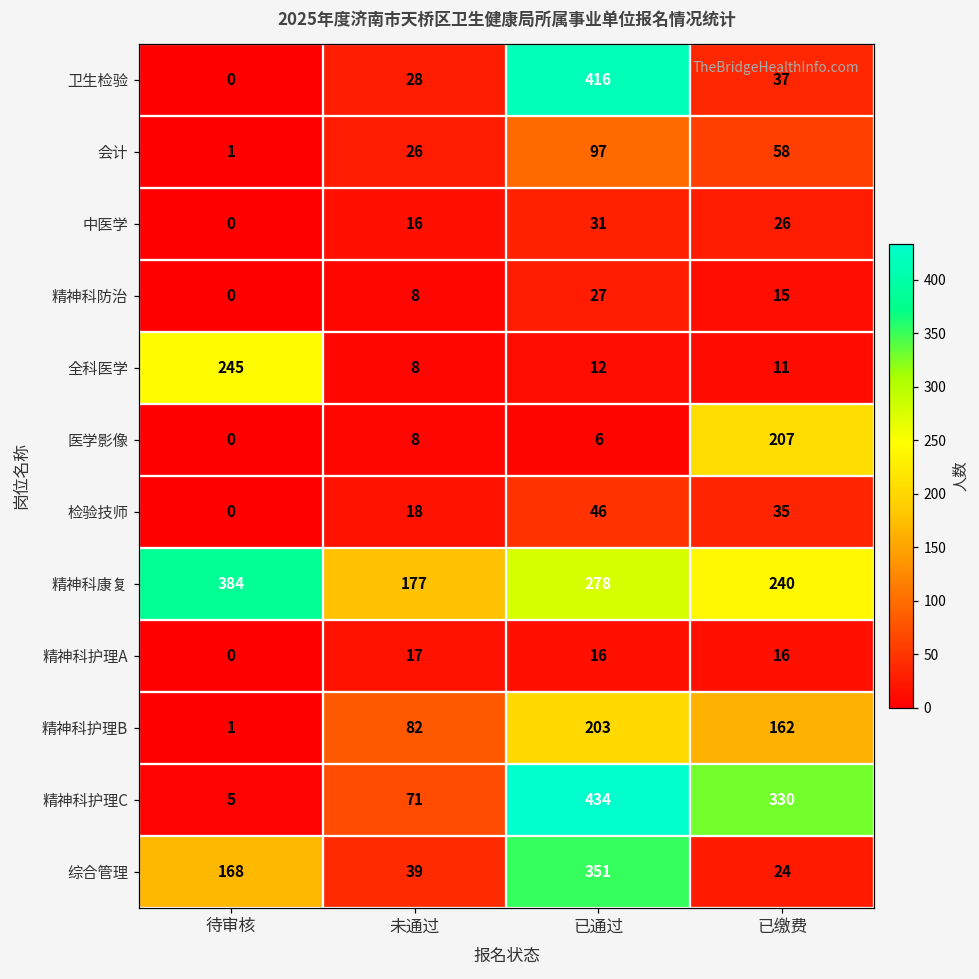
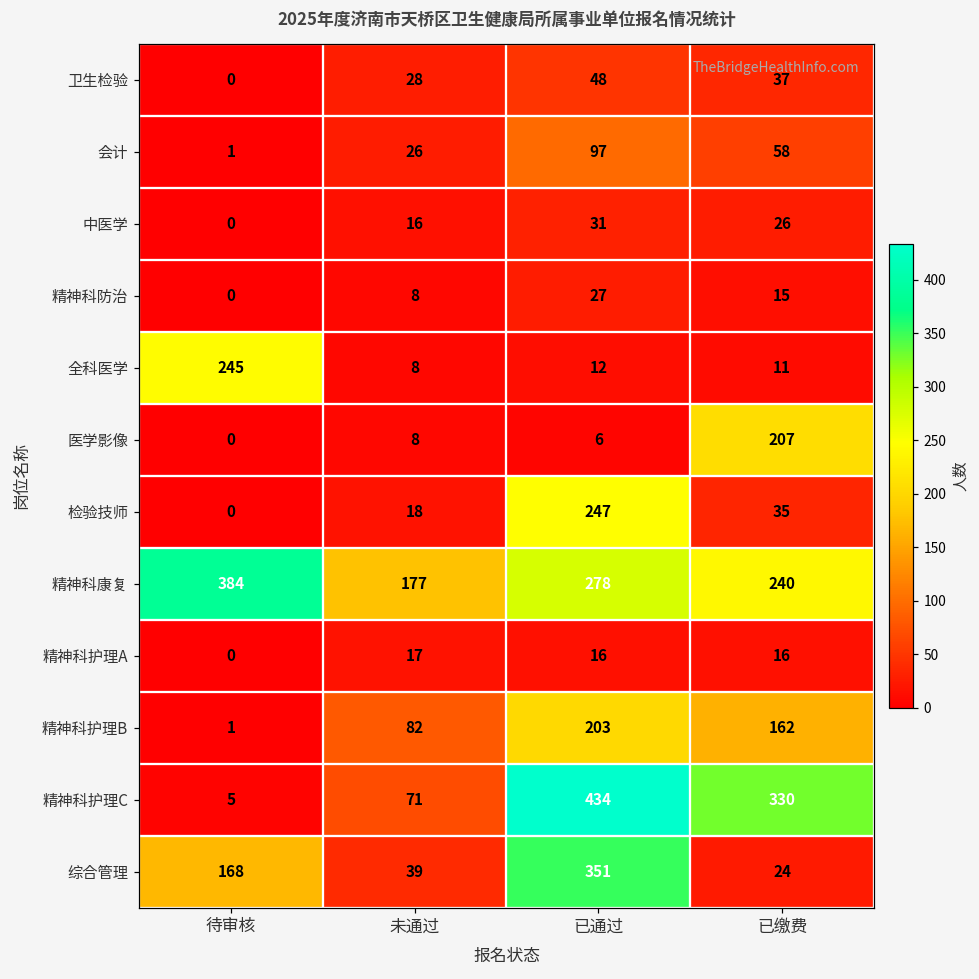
  {
    "卫生检验": {
      "待审核": 0,
      "未通过": 28,
-     "已通过": 416
+     "已通过": 48
    },
    "会计": {
      "待审核": 1,
      "未通过": 26,
      "已通过": 97,
      "已缴费": 58
    },
    "中医学": {
      "待审核": 0,
      "未通过": 16,
      "已通过": 31,
      "已缴费": 26
    },
    "精神科防治": {
      "待审核": 0,
      "未通过": 8,
      "已通过": 27,
      "已缴费": 15
    },
    "全科医学": {
      "待审核": 245,
      "未通过": 8,
      "已通过": 12,
      "已缴费": 11
    },
    "医学影像": {
      "待审核": 0,
      "未通过": 8,
      "已通过": 6,
      "已缴费": 207
    },
    "检验技师": {
      "待审核": 0,
      "未通过": 18,
-     "已通过": 46,
+     "已通过": 247,
      "已缴费": 35
    },
    "精神科康复": {
      "待审核": 384,
      "未通过": 177,
      "已通过": 278,
      "已缴费": 240
    },
    "精神科护理A": {
      "待审核": 0,
      "未通过": 17,
      "已通过": 16,
      "已缴费": 16
    },
    "精神科护理B": {
      "待审核": 1,
      "未通过": 82,
      "已通过": 203,
      "已缴费": 162
    },
    "精神科护理C": {
      "待审核": 5,
      "未通过": 71,
      "已通过": 434,
      "已缴费": 330
    },
    "综合管理": {
      "待审核": 168,
      "未通过": 39,
      "已通过": 351,
      "已缴费": 24
    }
  }
